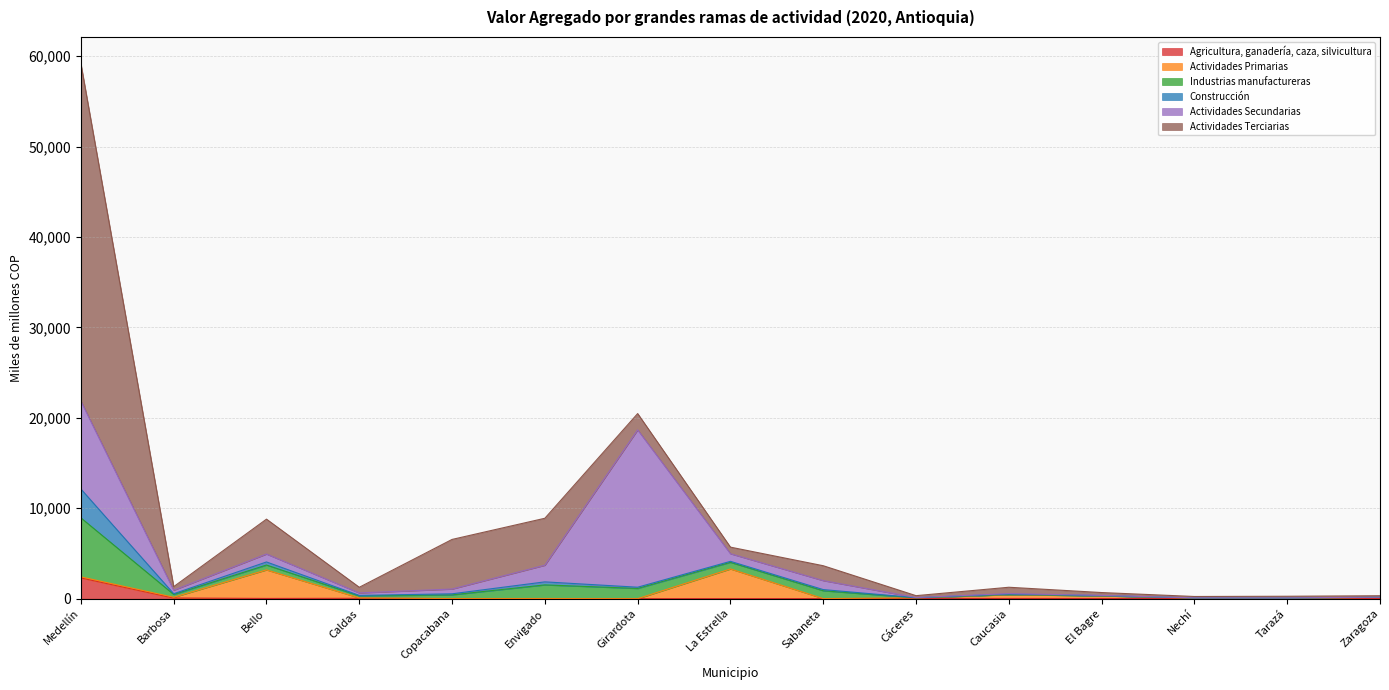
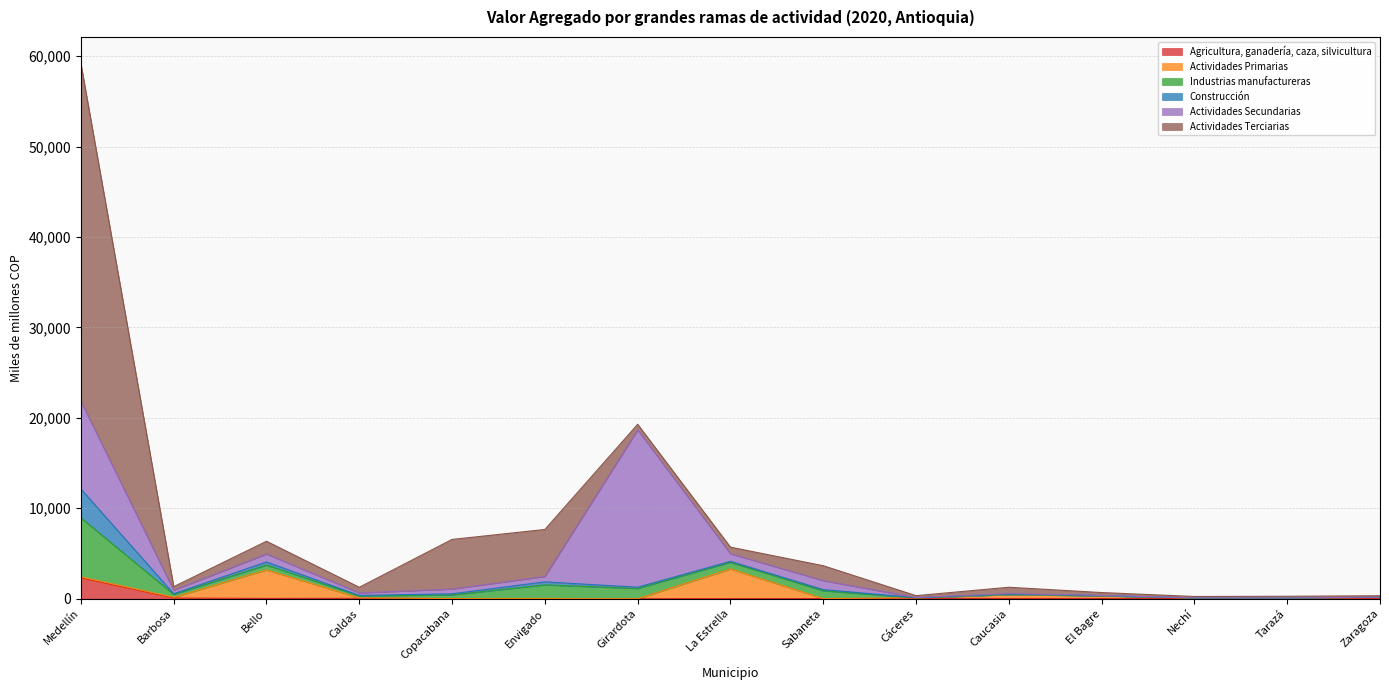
  {
    "Agricultura, ganadería, caza, silvicultura": {
      "Bello": "0",
      "La Estrella": "0",
      "Caucasia": "0",
      "El Bagre": "0"
    },
    "Actividades Primarias": {
      "Bello": "3,000",
      "La Estrella": "3,000"
    },
    "Industrias manufactureras": {
      "Medellín": "7,000",
      "Bello": "1,000",
      "Envigado": "2,000"
    },
    "Construcción": {
      "Medellín": "3,000",
      "Bello": "0",
      "Envigado": "0"
    },
    "Actividades Secundarias": {
      "Medellín": "10,000",
      "Barbosa": "0",
      "Bello": "1,000",
      "Copacabana": "1,000",
-     "Envigado": "2,000",
+     "Envigado": "1,000",
      "Girardota": "17,000",
      "La Estrella": "1,000",
      "Sabaneta": "1,000"
    },
    "Actividades Terciarias": {
      "Medellín": "37,000",
      "Barbosa": "0",
-     "Bello": "4,000",
+     "Bello": "1,000",
      "Caldas": "1,000",
      "Copacabana": "5,000",
      "Envigado": "5,000",
-     "Girardota": "2,000",
+     "Girardota": "1,000",
      "La Estrella": "1,000",
      "Sabaneta": "2,000",
      "Caucasia": "1,000",
      "El Bagre": "0"
    }
  }
